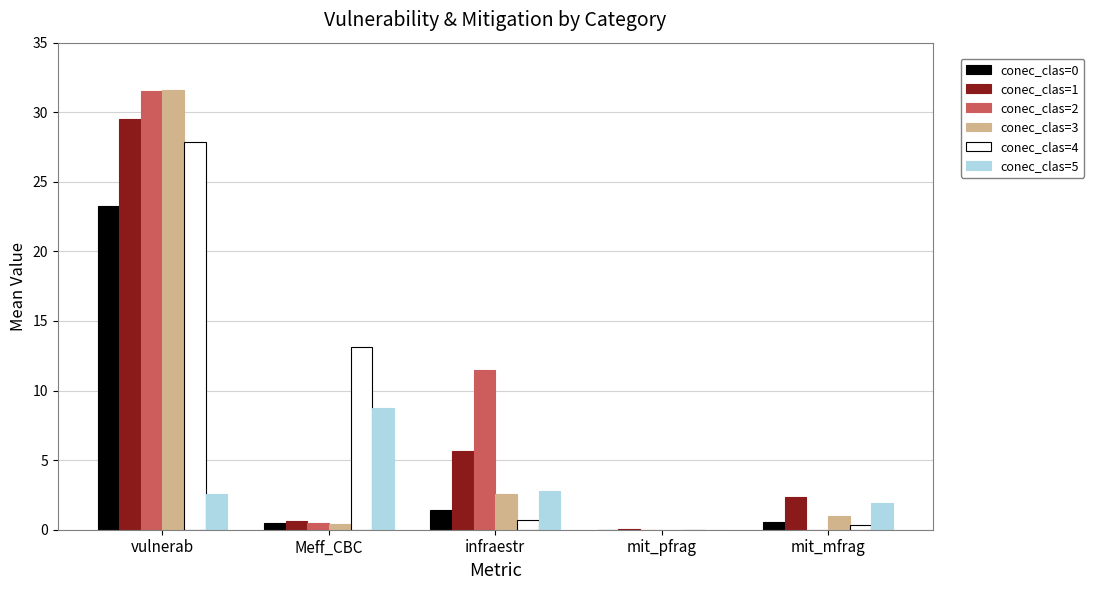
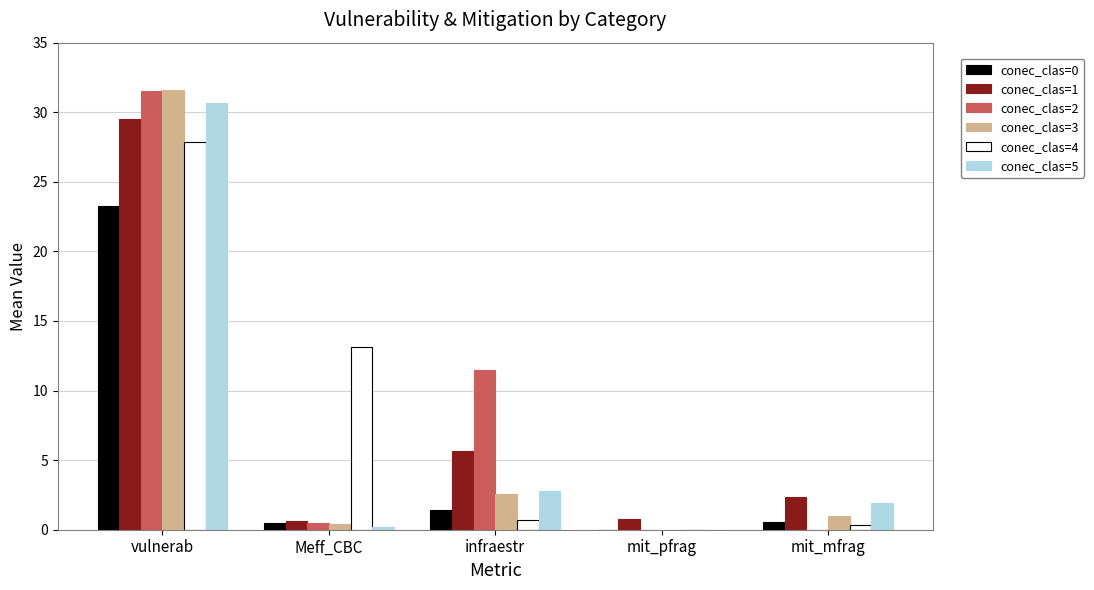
  {
    "conec_clas=0": {
      "vulnerab": 23.3,
      "Meff_CBC": 0.5,
      "infraestr": 1.4,
      "mit_mfrag": 0.6
    },
    "conec_clas=1": {
      "vulnerab": 29.5,
      "Meff_CBC": 0.6,
      "infraestr": 5.7,
-     "mit_pfrag": 0.0,
+     "mit_pfrag": 0.7,
      "mit_mfrag": 2.4
    },
    "conec_clas=2": {
      "vulnerab": 31.5,
      "Meff_CBC": 0.5,
      "infraestr": 11.5,
      "mit_pfrag": 0.0,
      "mit_mfrag": 0.0
    },
    "conec_clas=3": {
      "vulnerab": 31.6,
      "Meff_CBC": 0.4,
      "infraestr": 2.5,
      "mit_mfrag": 1.0
    },
    "conec_clas=4": {
      "vulnerab": 27.8,
      "Meff_CBC": 13.1,
      "infraestr": 0.7,
      "mit_mfrag": 0.3
    },
    "conec_clas=5": {
-     "vulnerab": 2.6,
-     "Meff_CBC": 8.7,
+     "vulnerab": 30.7,
+     "Meff_CBC": 0.2,
      "infraestr": 2.8,
      "mit_mfrag": 1.9
    }
  }
